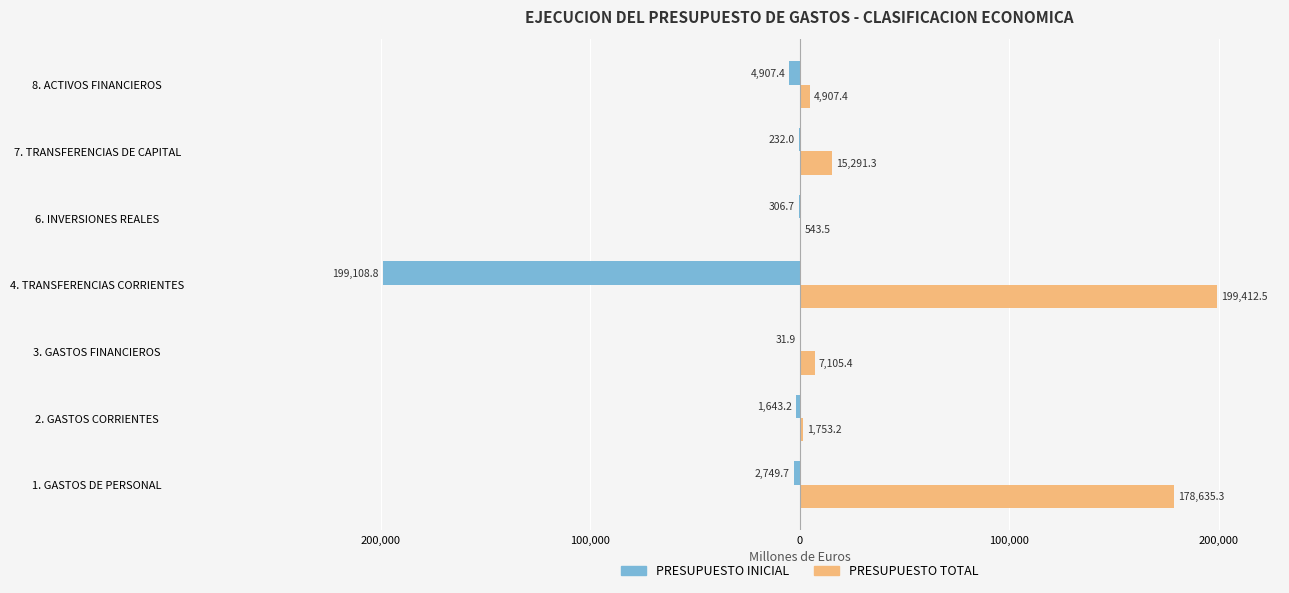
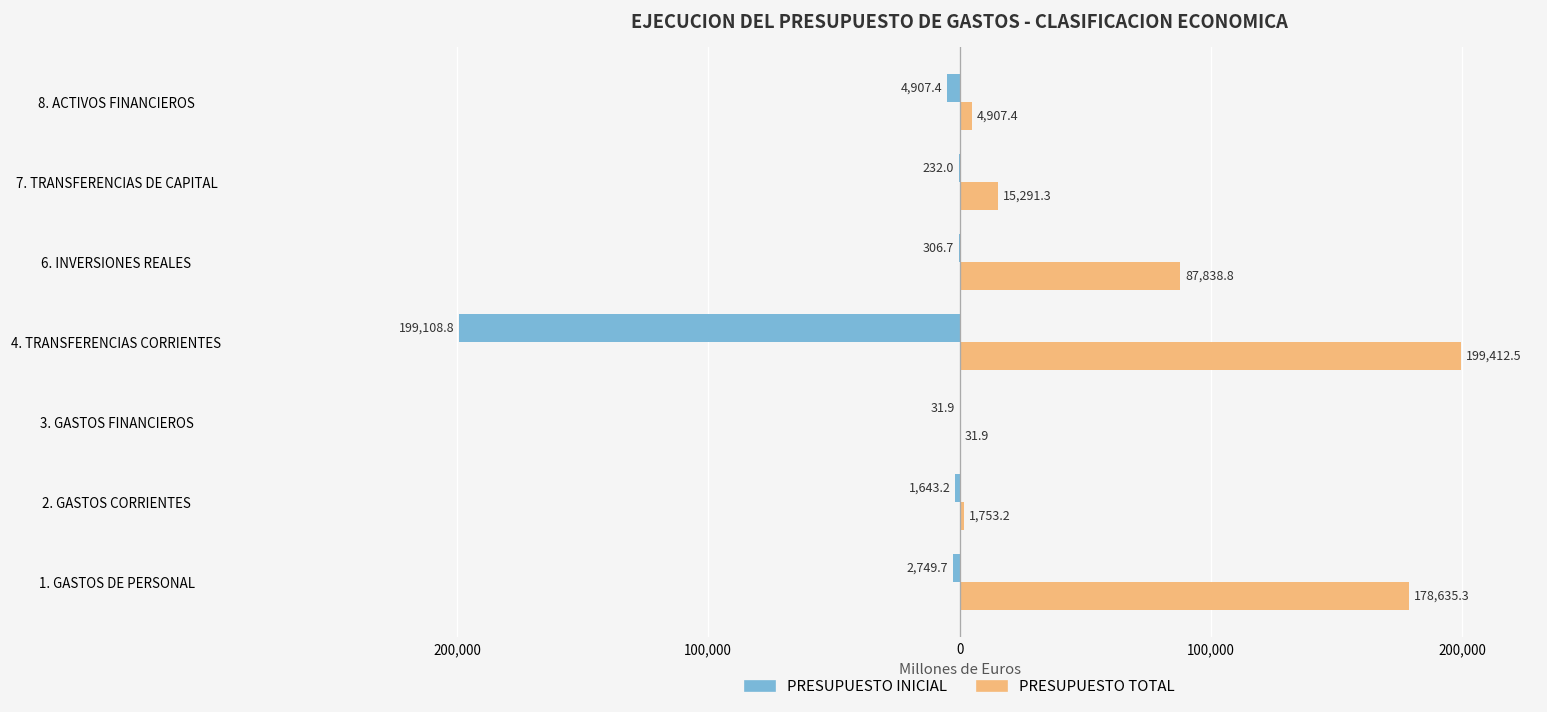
  {
    "PRESUPUESTO TOTAL": {
      "8. ACTIVOS FINANCIEROS": "4,907.4",
      "7. TRANSFERENCIAS DE CAPITAL": "15,291.3",
-     "6. INVERSIONES REALES": "543.5",
+     "6. INVERSIONES REALES": "87,838.8",
      "4. TRANSFERENCIAS CORRIENTES": "199,412.5",
-     "3. GASTOS FINANCIEROS": "7,105.4",
+     "3. GASTOS FINANCIEROS": "31.9",
      "2. GASTOS CORRIENTES": "1,753.2",
      "1. GASTOS DE PERSONAL": "178,635.3"
    }
  }
